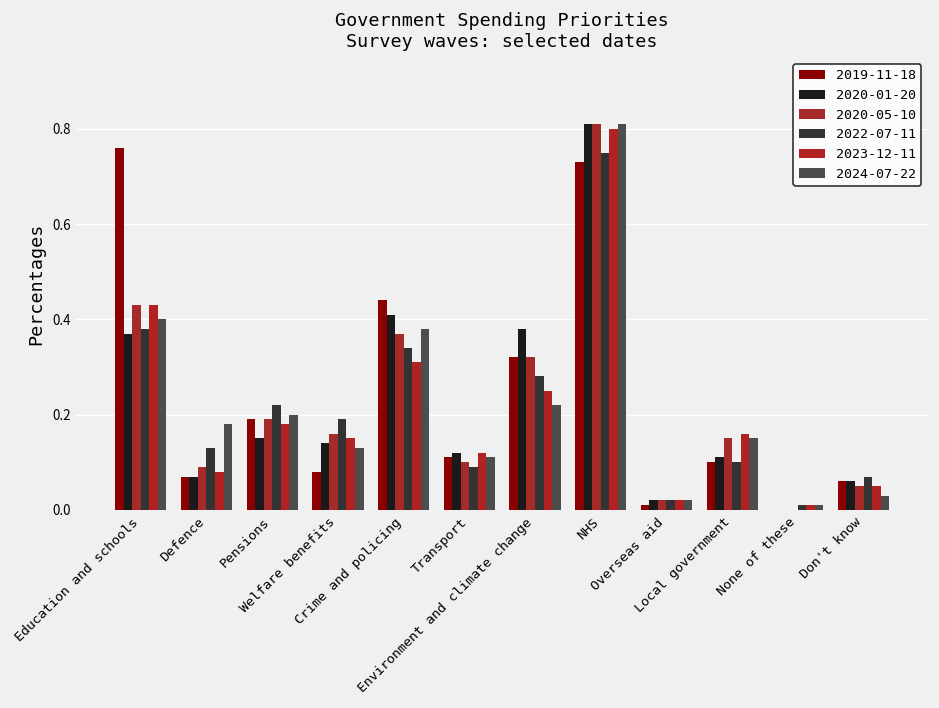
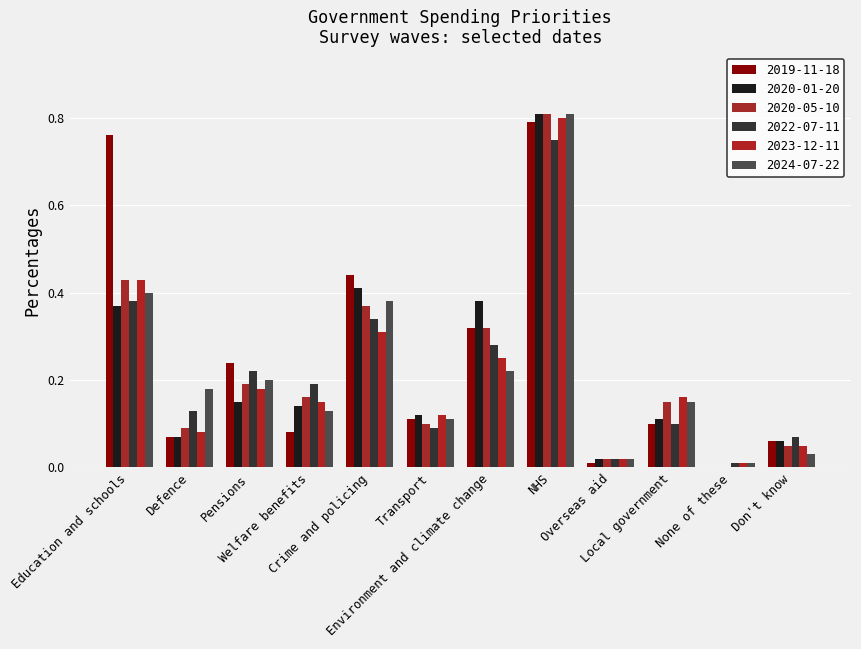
  {
    "2019-11-18": {
      "Education and schools": 0.76,
      "Defence": 0.07,
-     "Pensions": 0.19,
+     "Pensions": 0.24,
      "Welfare benefits": 0.08,
      "Crime and policing": 0.44,
      "Transport": 0.11,
      "Environment and climate change": 0.32,
-     "NHS": 0.73,
+     "NHS": 0.79,
      "Overseas aid": 0.01,
      "Local government": 0.10,
      "None of these": 0.00,
      "Don't know": 0.06
    }
  }
